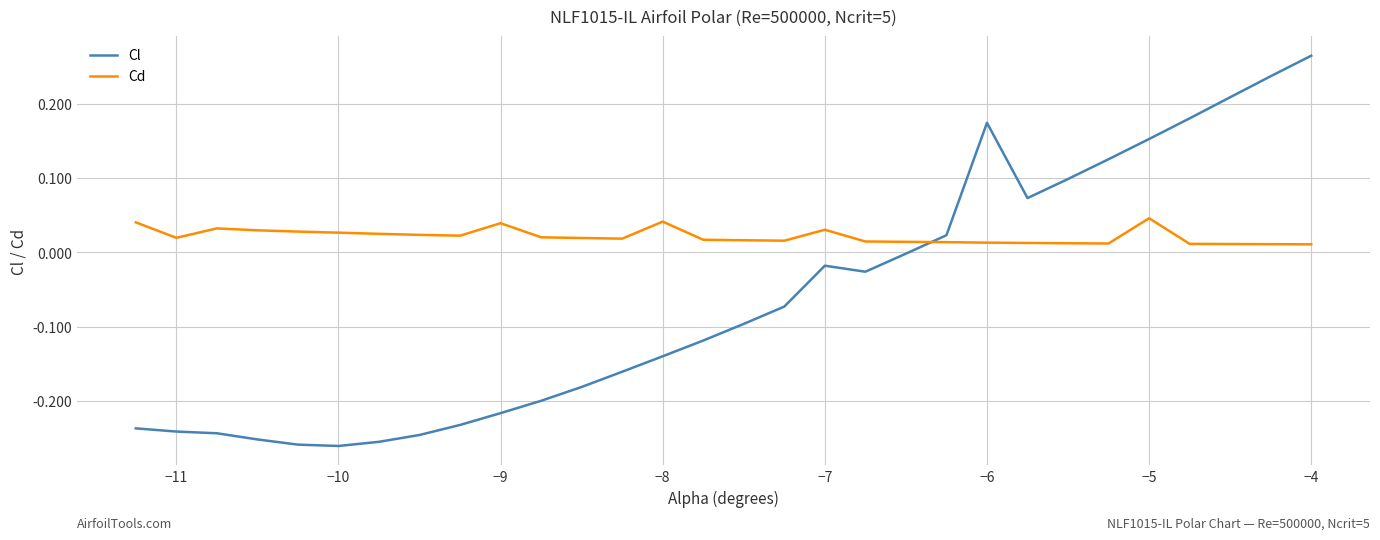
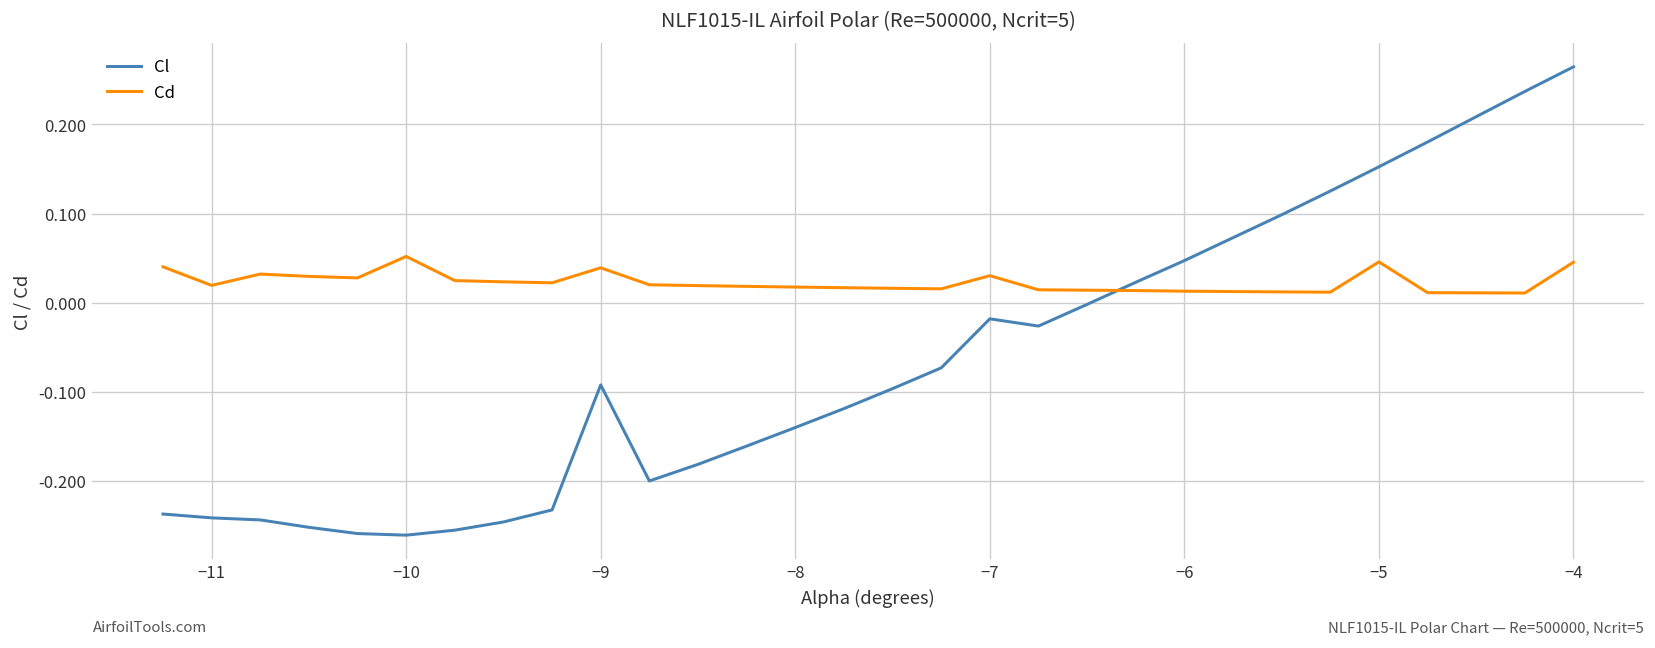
  {
    "Cl": {
      "−11": -0.24,
      "−10": -0.26,
-     "−9": -0.22,
+     "−9": -0.09,
      "−8": -0.14,
      "−7": -0.02,
-     "−6": 0.17,
+     "−6": 0.05,
      "−5": 0.15,
      "−4": 0.26
    },
    "Cd": {
      "−11": 0.02,
-     "−10": 0.03,
+     "−10": 0.05,
      "−9": 0.04,
-     "−8": 0.04,
+     "−8": 0.02,
      "−7": 0.03,
      "−6": 0.01,
      "−5": 0.05,
-     "−4": 0.01
+     "−4": 0.05
    }
  }
